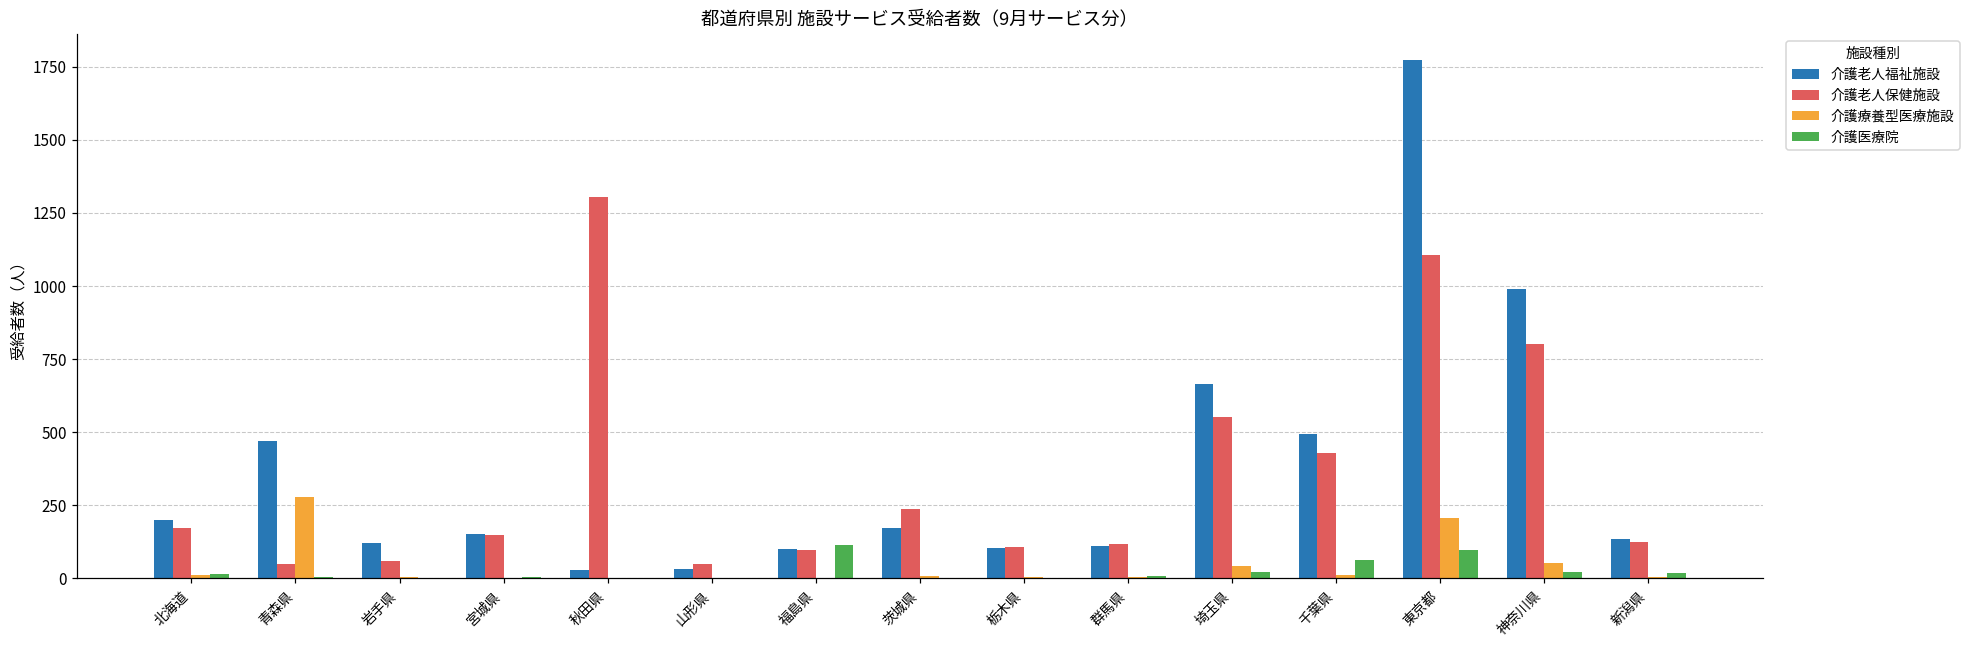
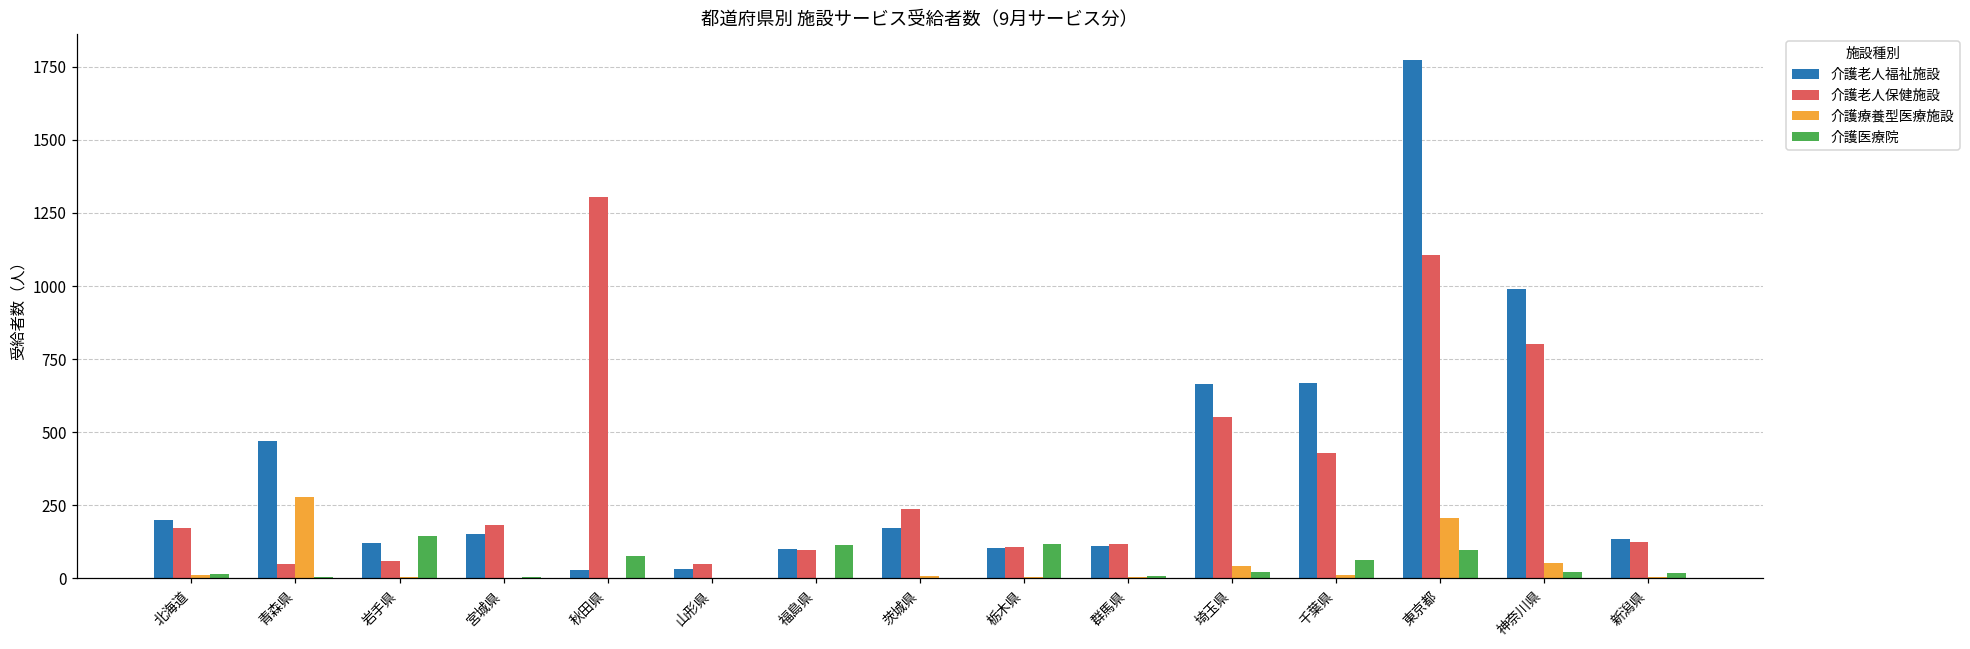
  {
    "介護老人福祉施設": {
      "北海道": 200,
      "青森県": 470,
      "岩手県": 120,
      "宮城県": 150,
      "秋田県": 30,
      "山形県": 30,
      "福島県": 100,
      "茨城県": 170,
      "栃木県": 110,
      "群馬県": 110,
      "埼玉県": 660,
-     "千葉県": 490,
+     "千葉県": 670,
      "東京都": 1770,
      "神奈川県": 990,
      "新潟県": 130
    },
    "介護老人保健施設": {
      "北海道": 170,
      "青森県": 50,
      "岩手県": 60,
-     "宮城県": 150,
+     "宮城県": 180,
      "秋田県": 1300,
      "山形県": 50,
      "福島県": 100,
      "茨城県": 240,
      "栃木県": 110,
      "群馬県": 120,
      "埼玉県": 550,
      "千葉県": 430,
      "東京都": 1110,
      "神奈川県": 800,
      "新潟県": 120
    },
    "介護療養型医療施設": {
      "北海道": 10,
      "青森県": 280,
      "宮城県": 0,
      "秋田県": 0,
      "埼玉県": 40,
      "千葉県": 10,
      "東京都": 210,
      "神奈川県": 50
    },
    "介護医療院": {
      "北海道": 20,
-     "岩手県": 0,
-     "秋田県": 0,
+     "岩手県": 150,
+     "秋田県": 80,
      "福島県": 110,
-     "栃木県": 0,
+     "栃木県": 120,
      "埼玉県": 20,
      "千葉県": 60,
      "東京都": 100,
      "神奈川県": 20,
      "新潟県": 20
    }
  }
